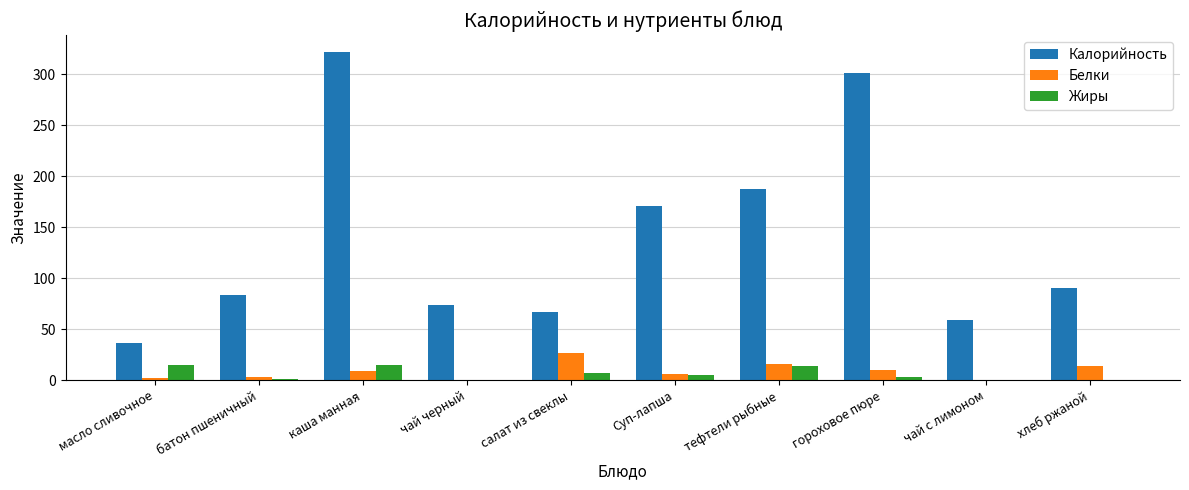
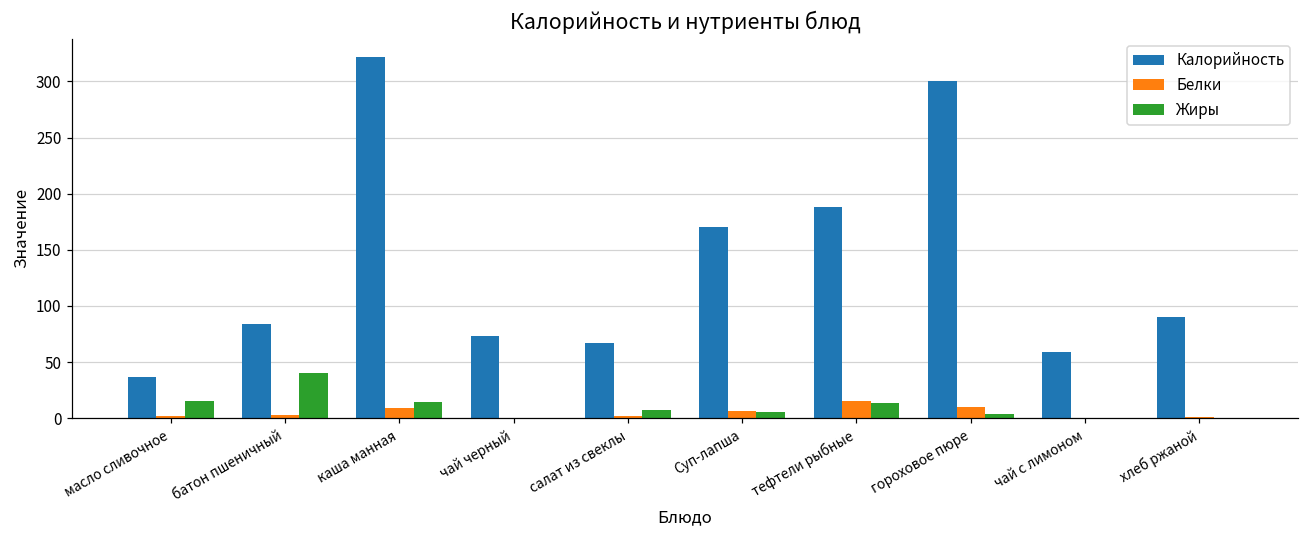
  {
    "Калорийность": {
      "масло сливочное": 36,
      "батон пшеничный": 84,
      "каша манная": 322,
      "чай черный": 73,
      "салат из свеклы": 67,
      "Суп-лапша": 170,
      "тефтели рыбные": 188,
      "гороховое пюре": 301,
      "чай с лимоном": 59,
      "хлеб ржаной": 90
    },
    "Белки": {
      "батон пшеничный": 3,
      "каша манная": 9,
-     "салат из свеклы": 27,
+     "салат из свеклы": 2,
      "Суп-лапша": 6,
      "тефтели рыбные": 15,
      "гороховое пюре": 10,
-     "хлеб ржаной": 14
+     "хлеб ржаной": 1
    },
    "Жиры": {
      "масло сливочное": 15,
-     "батон пшеничный": 1,
+     "батон пшеничный": 40,
      "каша манная": 15,
      "салат из свеклы": 8,
      "Суп-лапша": 5,
      "тефтели рыбные": 14,
      "гороховое пюре": 3,
      "хлеб ржаной": 0
    }
  }
